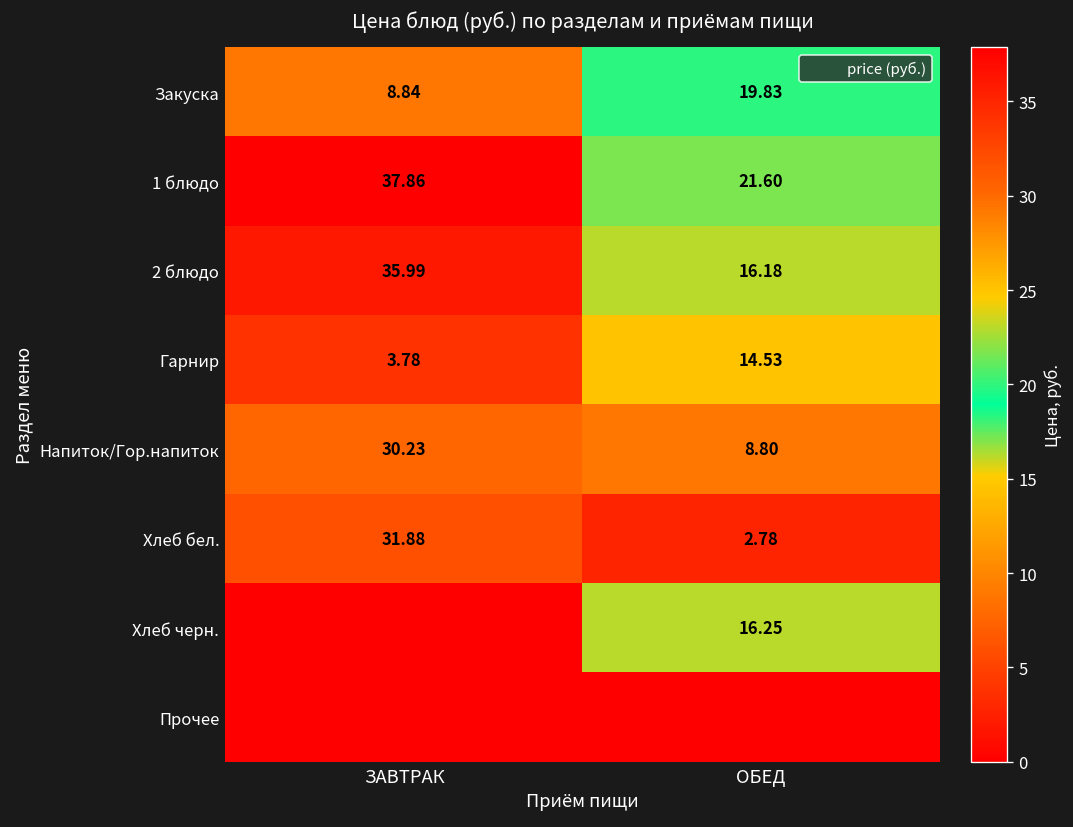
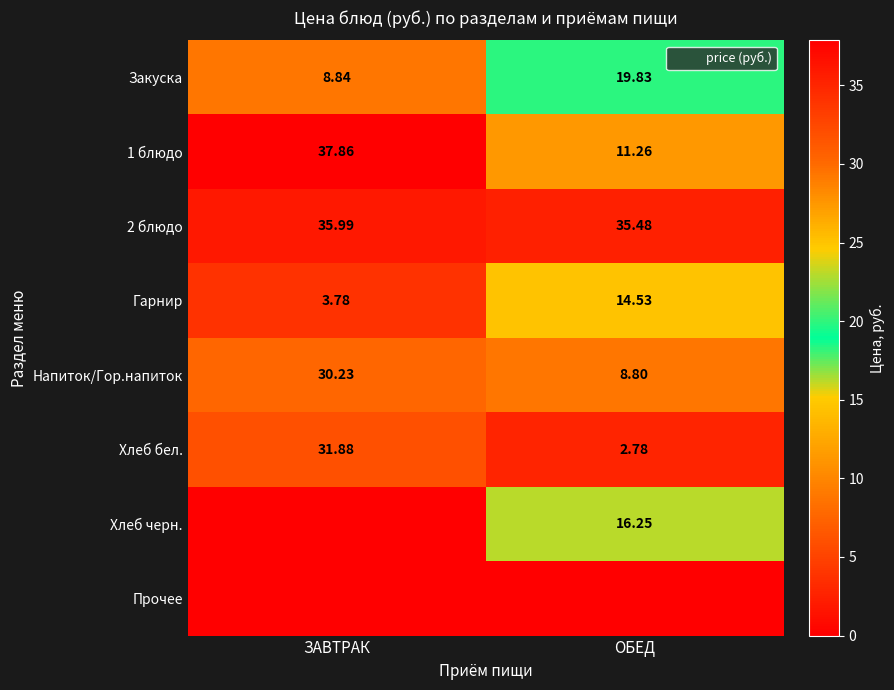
  {
    "Закуска": {
      "ЗАВТРАК": 8.84,
      "ОБЕД": 19.83
    },
    "1 блюдо": {
      "ЗАВТРАК": 37.86,
-     "ОБЕД": 21.60
+     "ОБЕД": 11.26
    },
    "2 блюдо": {
      "ЗАВТРАК": 35.99,
-     "ОБЕД": 16.18
+     "ОБЕД": 35.48
    },
    "Гарнир": {
      "ЗАВТРАК": 3.78,
      "ОБЕД": 14.53
    },
    "Напиток/Гор.напиток": {
      "ЗАВТРАК": 30.23,
      "ОБЕД": 8.80
    },
    "Хлеб бел.": {
      "ЗАВТРАК": 31.88,
      "ОБЕД": 2.78
    },
    "Хлеб черн.": {
      "ОБЕД": 16.25
    }
  }
